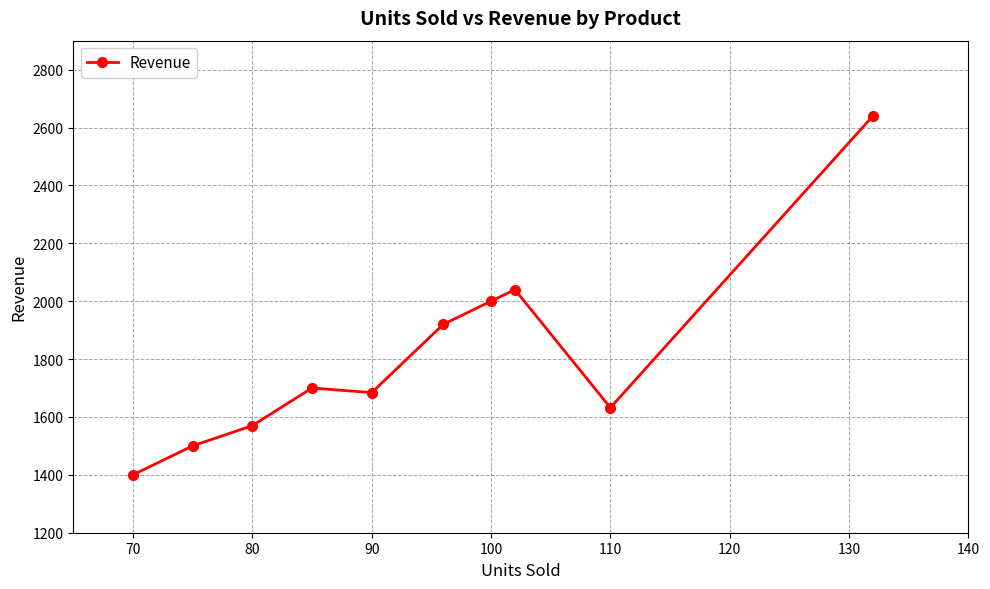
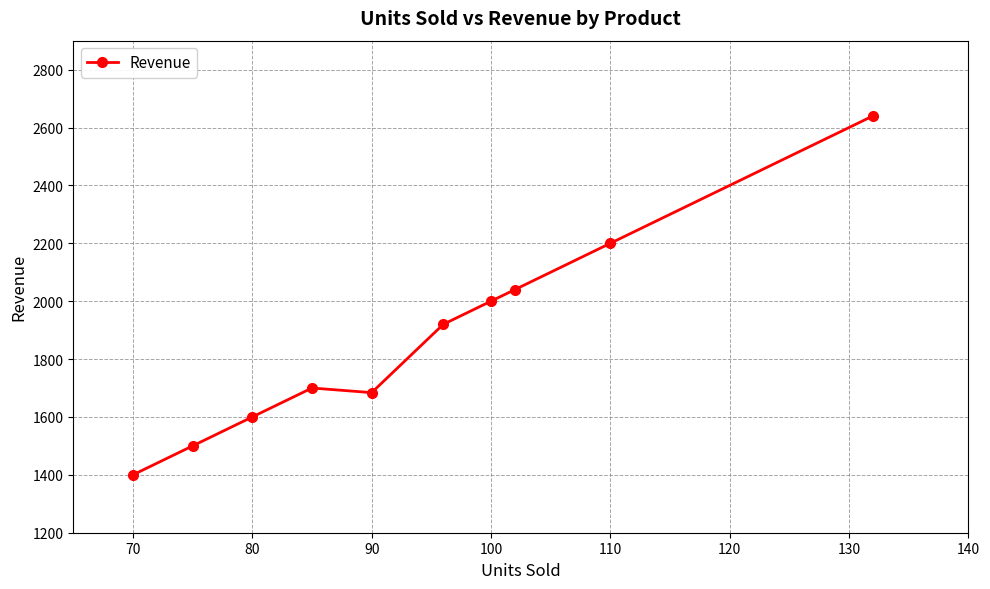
  {
    "70": 1400,
-   "80": 1570,
+   "80": 1600,
    "90": 1680,
    "100": 2000,
-   "110": 1630
+   "110": 2200
  }
